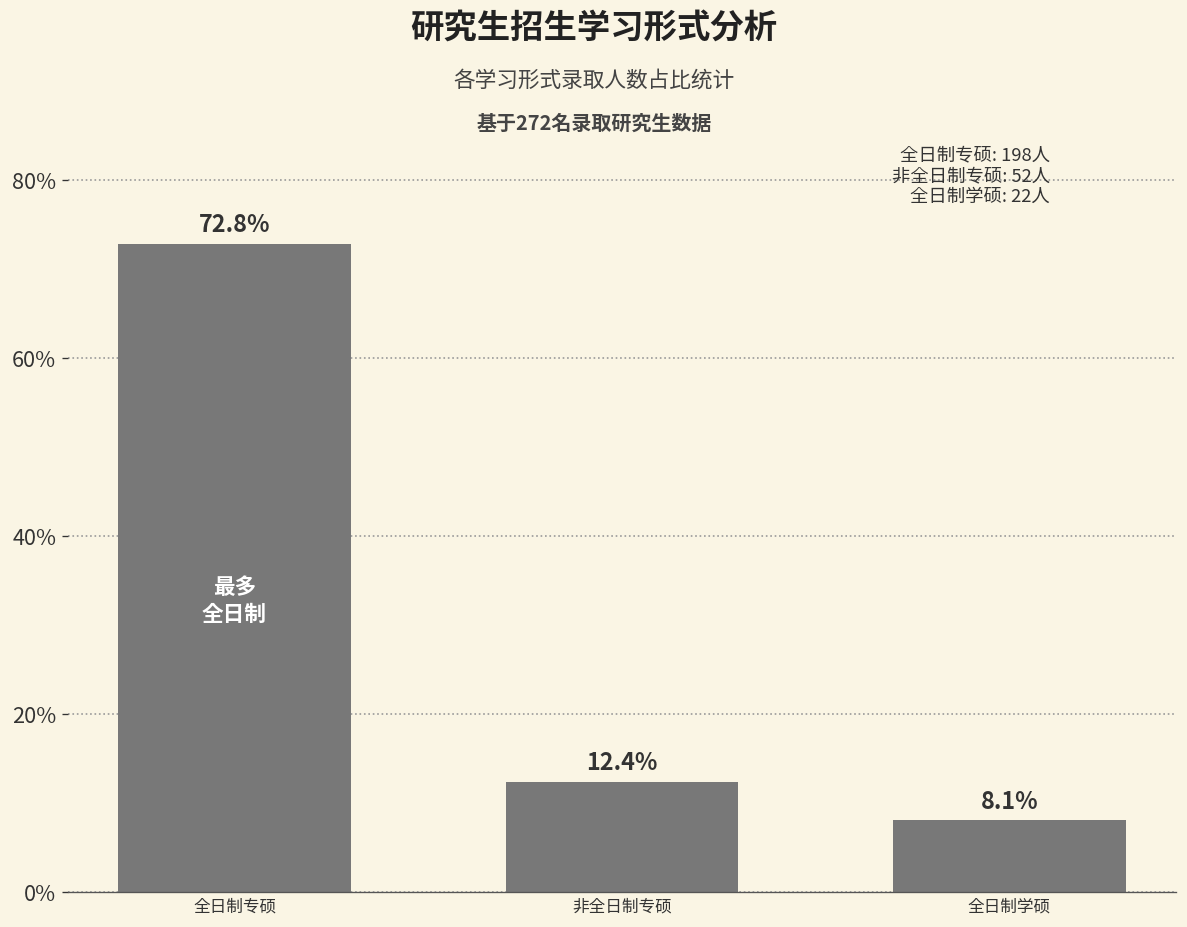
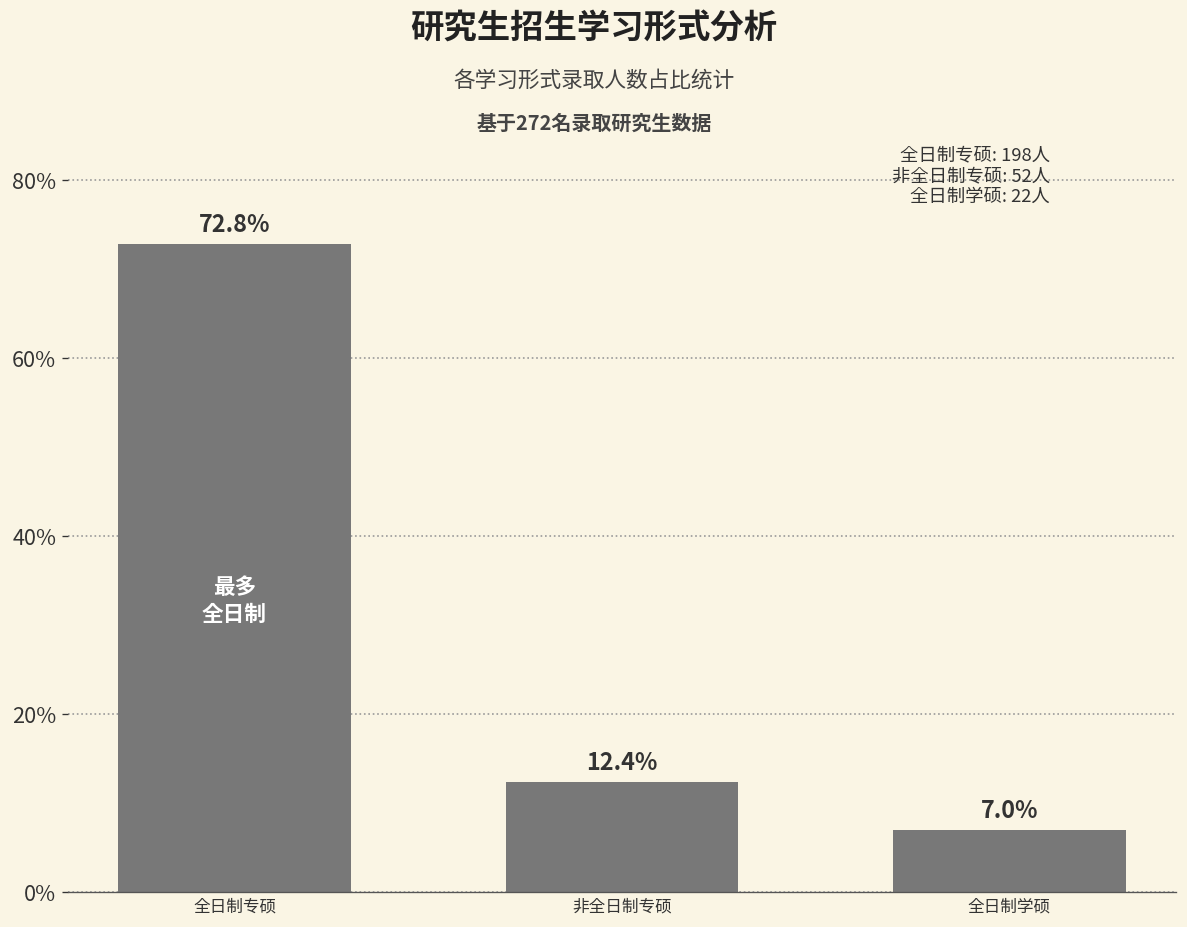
  {
    "全日制专硕": "72.8%",
    "非全日制专硕": "12.4%",
-   "全日制学硕": "8.1%"
+   "全日制学硕": "7.0%"
  }
